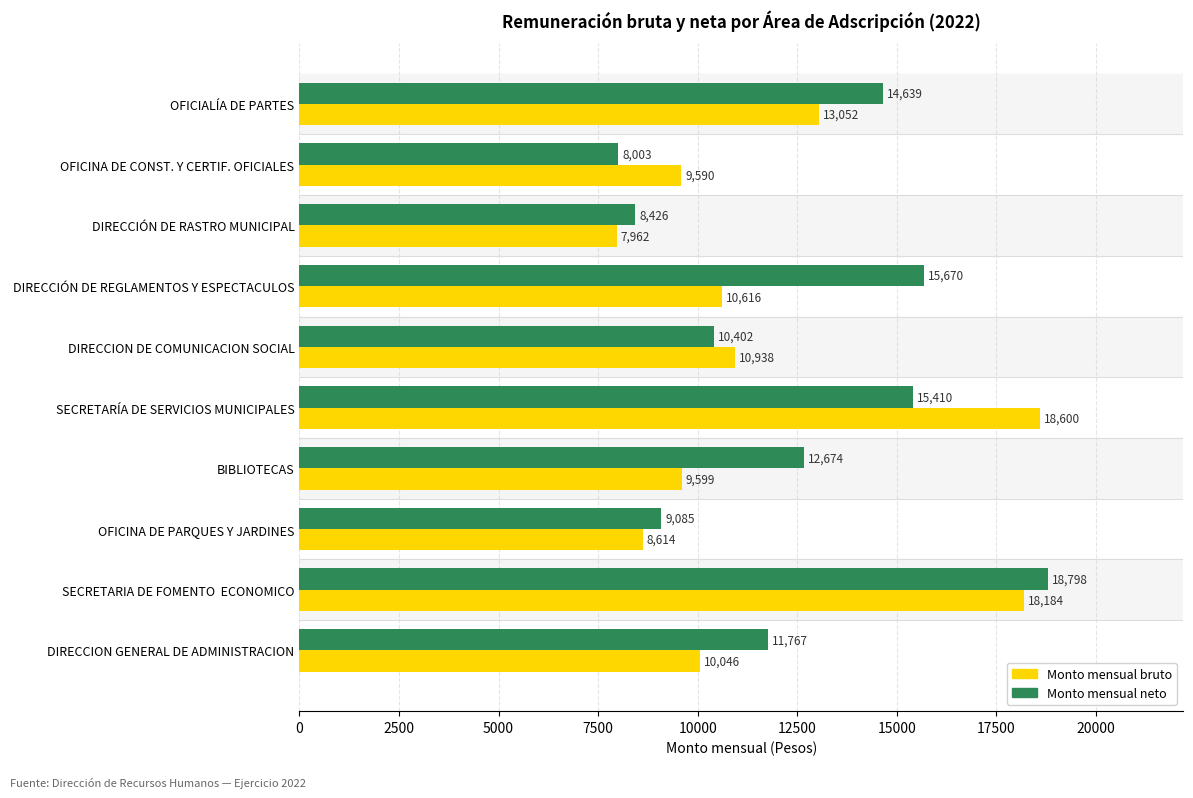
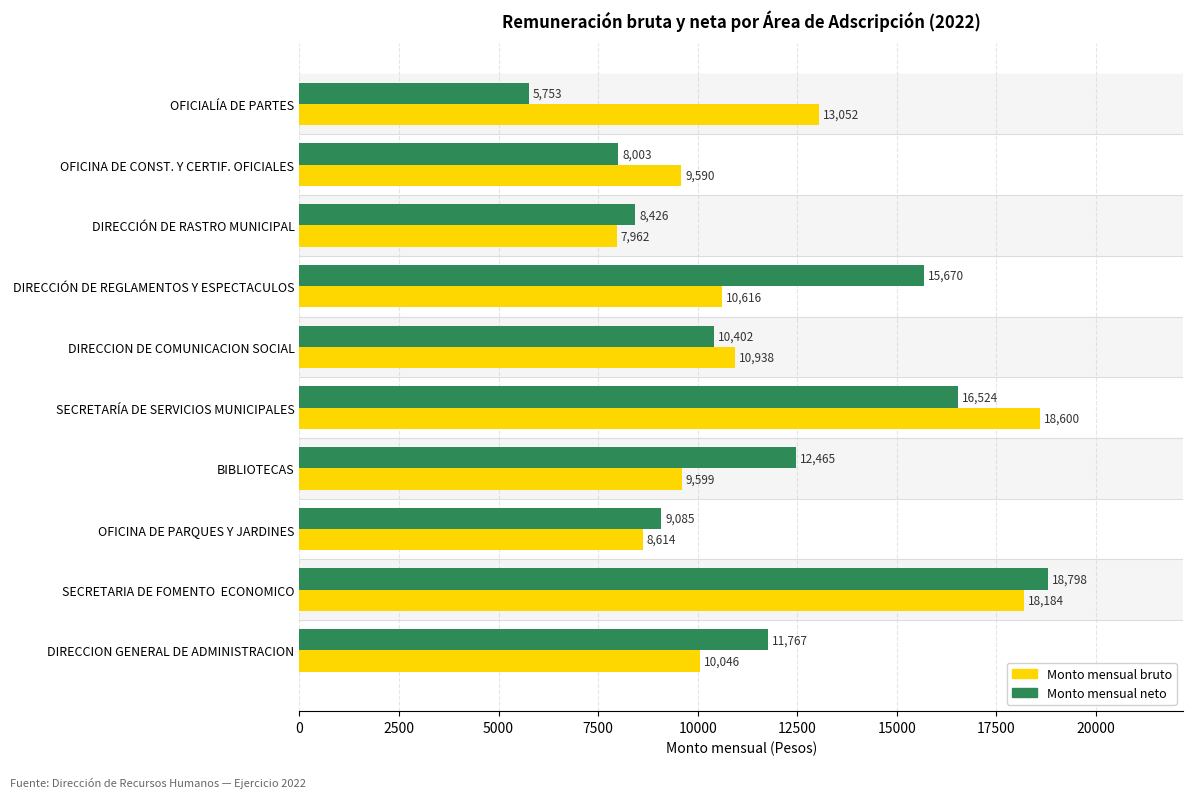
  {
    "Monto mensual bruto": {
      "OFICIALÍA DE PARTES": "13,052",
      "OFICINA DE CONST. Y CERTIF. OFICIALES": "9,590",
      "DIRECCIÓN DE RASTRO MUNICIPAL": "7,962",
      "DIRECCIÓN DE REGLAMENTOS Y ESPECTACULOS": "10,616",
      "DIRECCION DE COMUNICACION SOCIAL": "10,938",
      "SECRETARÍA DE SERVICIOS MUNICIPALES": "18,600",
      "BIBLIOTECAS": "9,599",
      "OFICINA DE PARQUES Y JARDINES": "8,614",
      "SECRETARIA DE FOMENTO ECONOMICO": "18,184",
      "DIRECCION GENERAL DE ADMINISTRACION": "10,046"
    },
    "Monto mensual neto": {
-     "OFICIALÍA DE PARTES": "14,639",
+     "OFICIALÍA DE PARTES": "5,753",
      "OFICINA DE CONST. Y CERTIF. OFICIALES": "8,003",
      "DIRECCIÓN DE RASTRO MUNICIPAL": "8,426",
      "DIRECCIÓN DE REGLAMENTOS Y ESPECTACULOS": "15,670",
      "DIRECCION DE COMUNICACION SOCIAL": "10,402",
-     "SECRETARÍA DE SERVICIOS MUNICIPALES": "15,410",
-     "BIBLIOTECAS": "12,674",
+     "SECRETARÍA DE SERVICIOS MUNICIPALES": "16,524",
+     "BIBLIOTECAS": "12,465",
      "OFICINA DE PARQUES Y JARDINES": "9,085",
      "SECRETARIA DE FOMENTO ECONOMICO": "18,798",
      "DIRECCION GENERAL DE ADMINISTRACION": "11,767"
    }
  }
